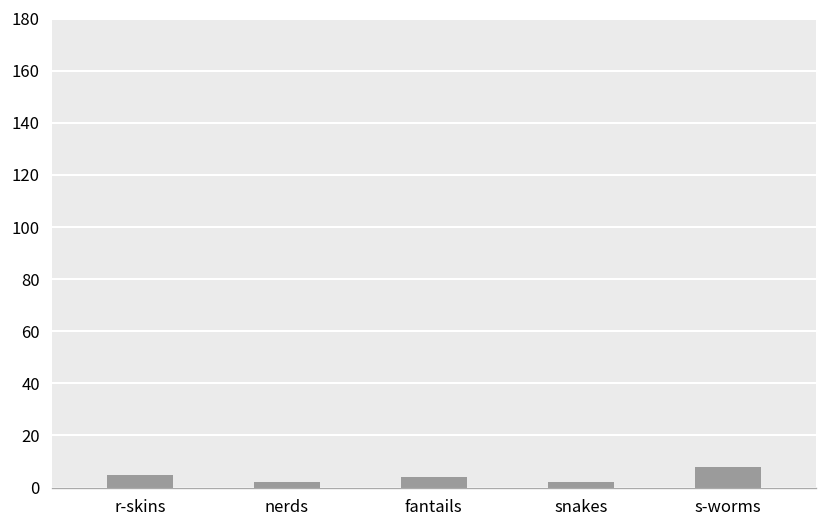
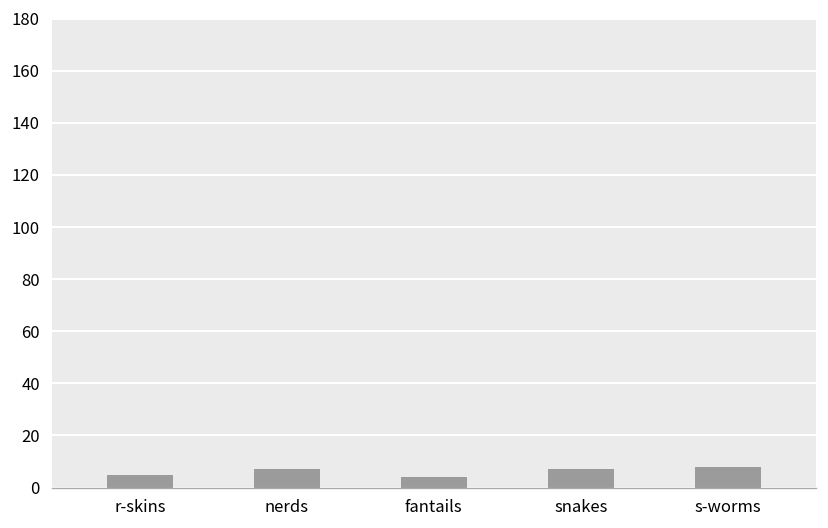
  {
    "r-skins": 5,
-   "nerds": 2,
+   "nerds": 7,
    "fantails": 4,
-   "snakes": 2,
+   "snakes": 7,
    "s-worms": 8
  }
